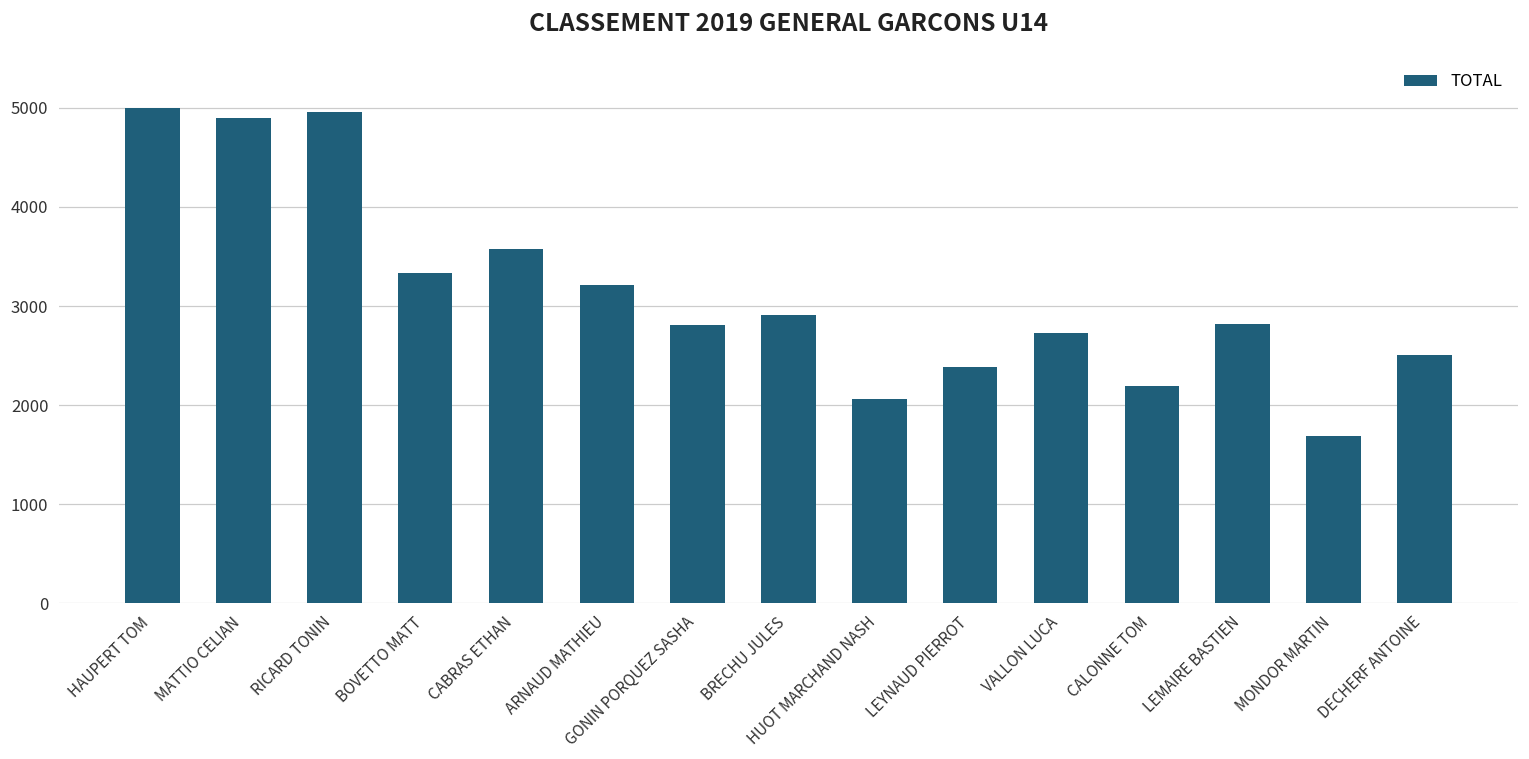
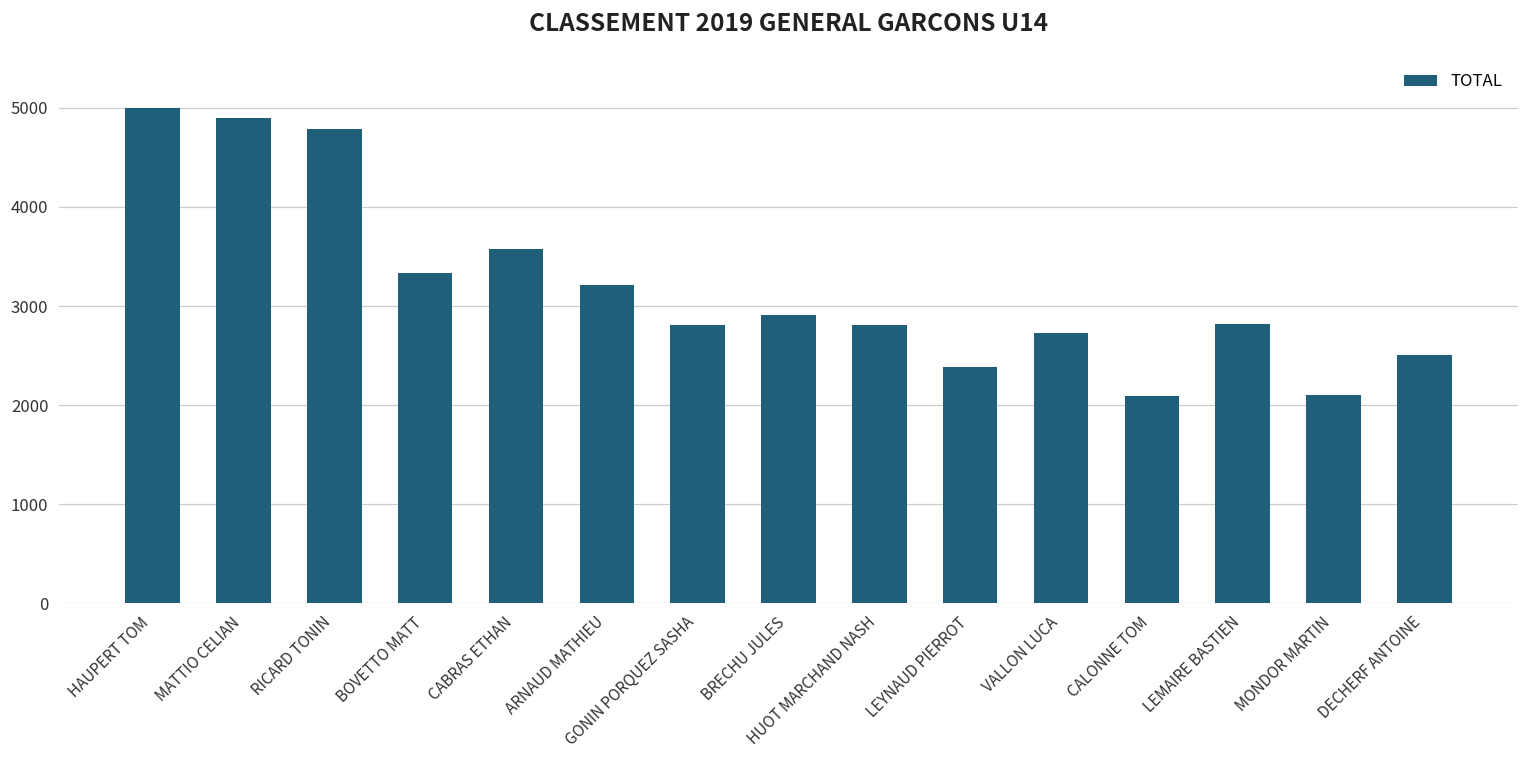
  {
    "HAUPERT TOM": 5000,
    "MATTIO CELIAN": 4900,
-   "RICARD TONIN": 5000,
+   "RICARD TONIN": 4800,
    "BOVETTO MATT": 3300,
    "CABRAS ETHAN": 3600,
    "ARNAUD MATHIEU": 3200,
    "GONIN PORQUEZ SASHA": 2800,
    "BRECHU JULES": 2900,
-   "HUOT MARCHAND NASH": 2100,
+   "HUOT MARCHAND NASH": 2800,
    "LEYNAUD PIERROT": 2400,
    "VALLON LUCA": 2700,
-   "CALONNE TOM": 2200,
+   "CALONNE TOM": 2100,
    "LEMAIRE BASTIEN": 2800,
-   "MONDOR MARTIN": 1700,
+   "MONDOR MARTIN": 2100,
    "DECHERF ANTOINE": 2500
  }
